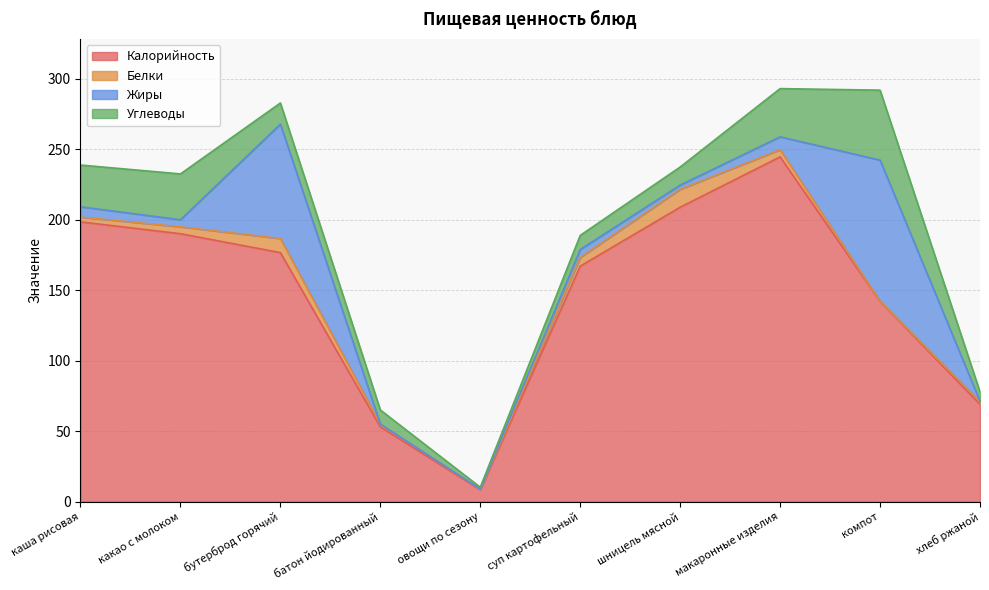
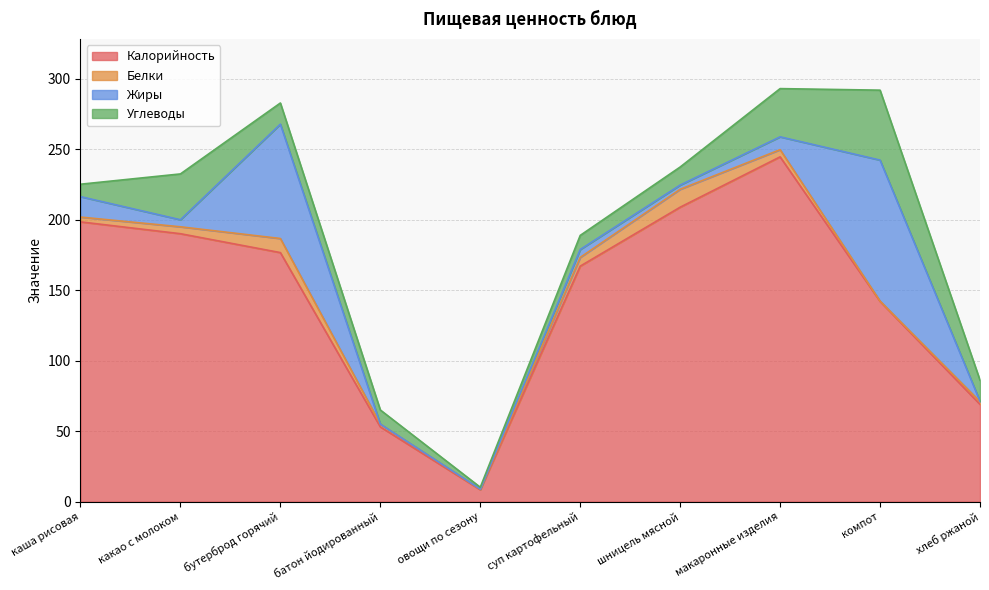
  {
    "Жиры": {
-     "каша рисовая": 7,
+     "каша рисовая": 15,
      "какао с молоком": 5,
      "бутерброд горячий": 81,
      "суп картофельный": 6,
      "шницель мясной": 3,
      "макаронные изделия": 9,
      "компот": 100
    },
    "Углеводы": {
-     "каша рисовая": 30,
+     "каша рисовая": 9,
      "какао с молоком": 33,
      "бутерброд горячий": 15,
      "батон йодированный": 10,
      "суп картофельный": 10,
      "шницель мясной": 13,
      "макаронные изделия": 34,
      "компот": 50,
-     "хлеб ржаной": 7
+     "хлеб ржаной": 15
    }
  }
